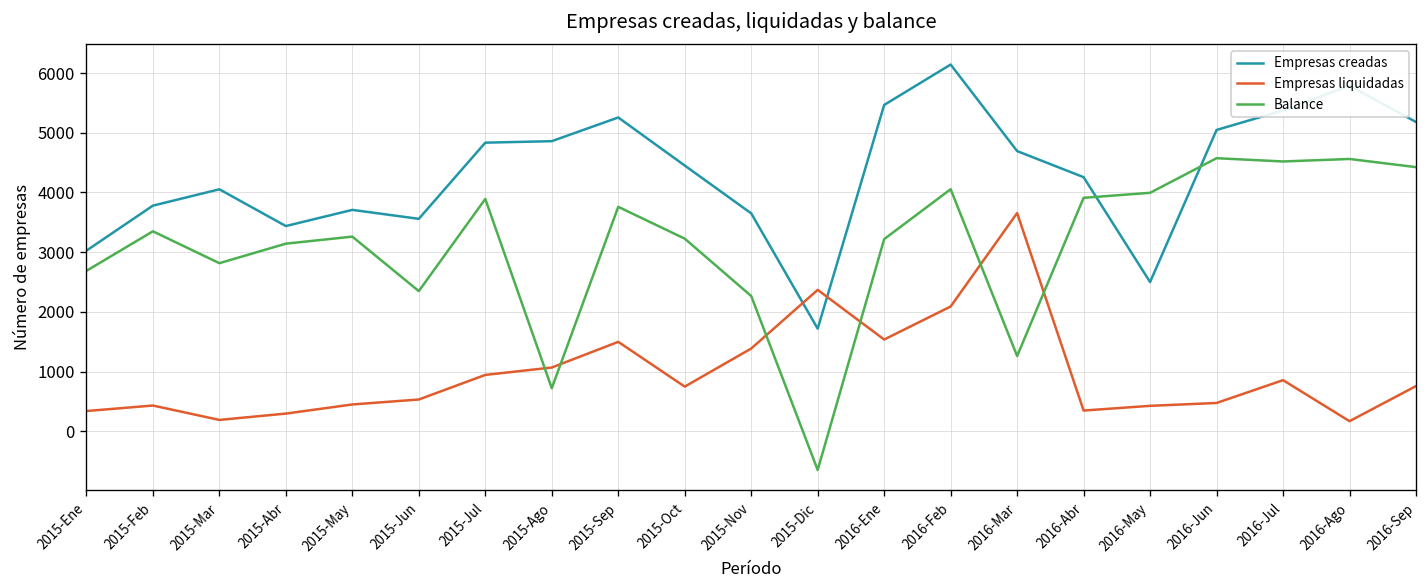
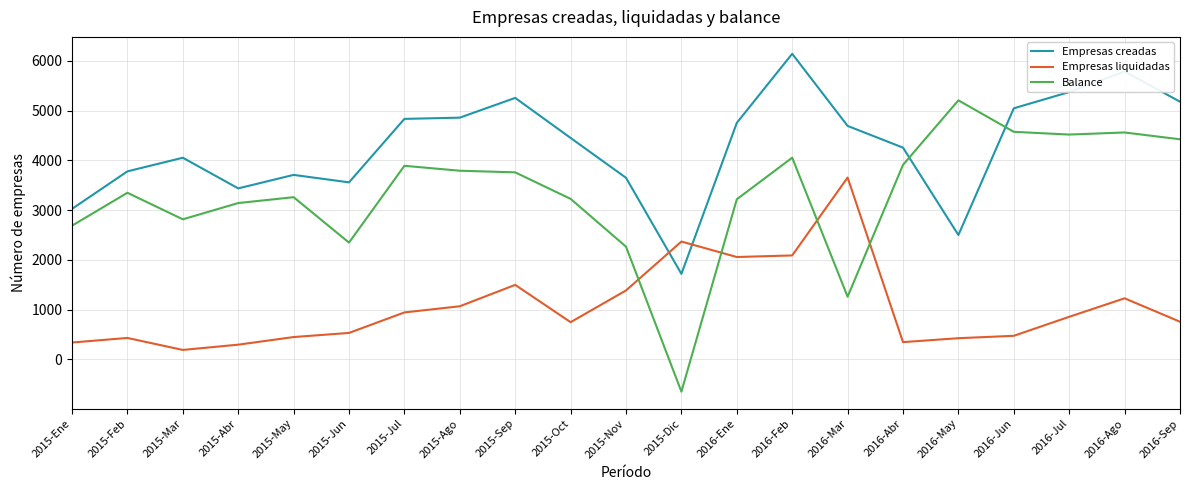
  {
    "Empresas creadas": {
      "2015-Ene": 3000,
      "2015-Feb": 3800,
      "2015-Mar": 4100,
      "2015-Abr": 3400,
      "2015-May": 3700,
      "2015-Jun": 3600,
      "2015-Jul": 4800,
      "2015-Ago": 4900,
      "2015-Sep": 5300,
      "2015-Oct": 4500,
      "2015-Nov": 3700,
      "2015-Dic": 1700,
-     "2016-Ene": 5500,
+     "2016-Ene": 4800,
      "2016-Feb": 6100,
      "2016-Mar": 4700,
      "2016-Abr": 4300,
      "2016-May": 2500,
      "2016-Jun": 5000,
      "2016-Sep": 5200
    },
    "Empresas liquidadas": {
      "2015-Ene": 300,
      "2015-Feb": 400,
      "2015-Mar": 200,
      "2015-Abr": 300,
      "2015-May": 400,
      "2015-Jun": 500,
      "2015-Jul": 900,
      "2015-Ago": 1100,
      "2015-Sep": 1500,
      "2015-Oct": 700,
      "2015-Nov": 1400,
      "2015-Dic": 2400,
-     "2016-Ene": 1500,
+     "2016-Ene": 2100,
      "2016-Feb": 2100,
      "2016-Mar": 3700,
      "2016-Abr": 300,
      "2016-May": 400,
      "2016-Jun": 500,
      "2016-Jul": 900,
-     "2016-Ago": 200,
+     "2016-Ago": 1200,
      "2016-Sep": 800
    },
    "Balance": {
      "2015-Ene": 2700,
      "2015-Feb": 3300,
      "2015-Mar": 2800,
      "2015-Abr": 3100,
      "2015-May": 3300,
      "2015-Jun": 2300,
      "2015-Jul": 3900,
-     "2015-Ago": 700,
+     "2015-Ago": 3800,
      "2015-Sep": 3800,
      "2015-Oct": 3200,
      "2015-Nov": 2300,
      "2015-Dic": -700,
      "2016-Ene": 3200,
      "2016-Feb": 4100,
      "2016-Mar": 1300,
      "2016-Abr": 3900,
-     "2016-May": 4000,
+     "2016-May": 5200,
      "2016-Jun": 4600,
      "2016-Jul": 4500,
      "2016-Ago": 4600,
      "2016-Sep": 4400
    }
  }
